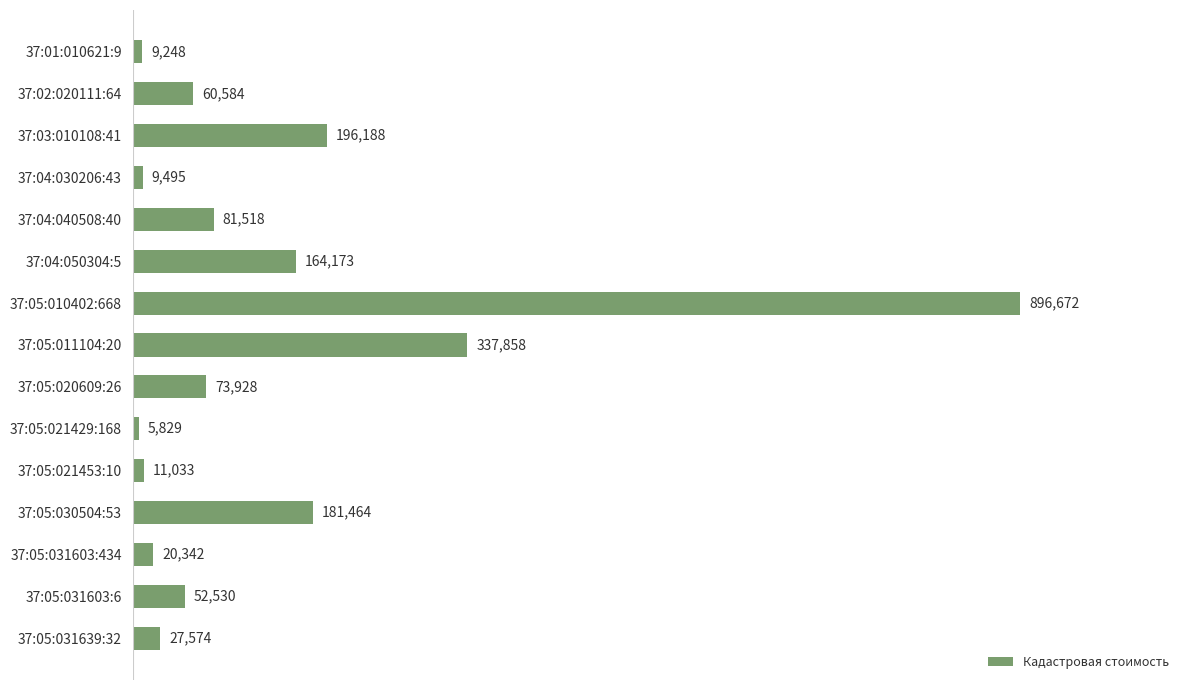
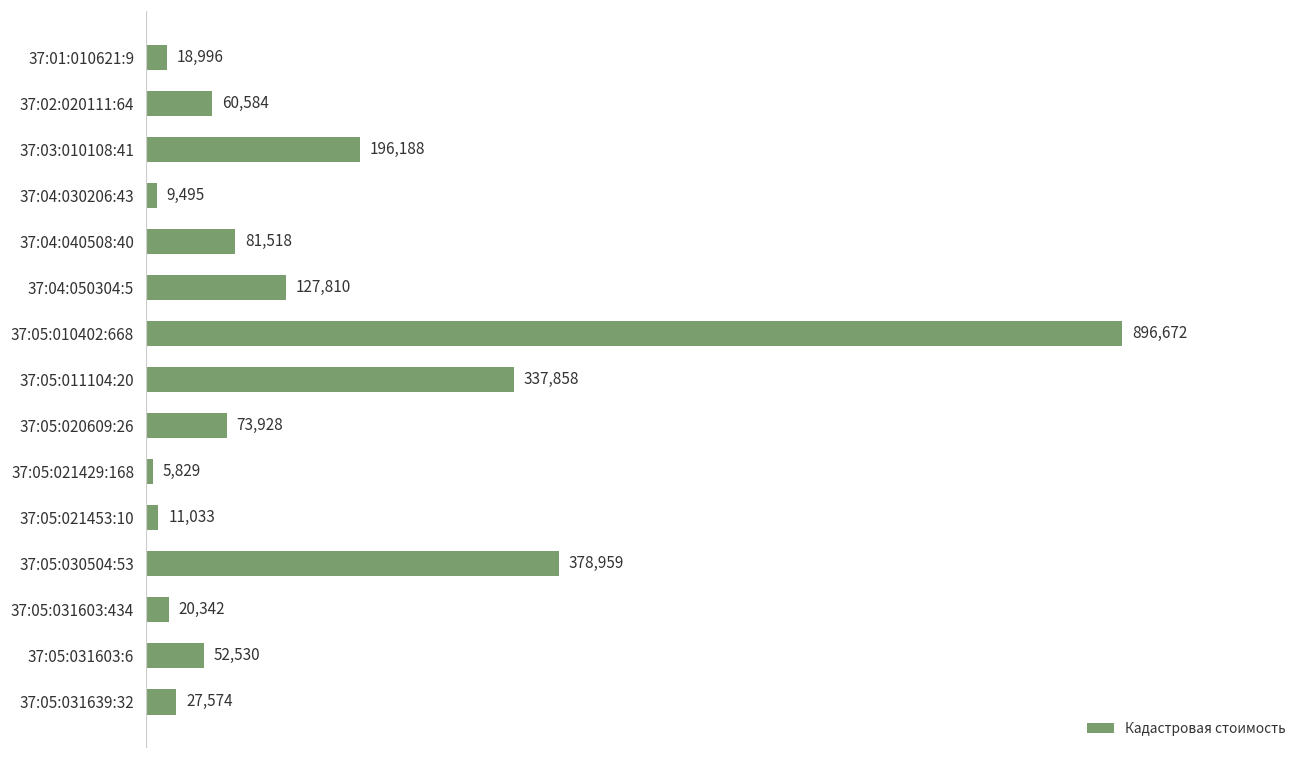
  {
-   "37:01:010621:9": "9,248",
+   "37:01:010621:9": "18,996",
    "37:02:020111:64": "60,584",
    "37:03:010108:41": "196,188",
    "37:04:030206:43": "9,495",
    "37:04:040508:40": "81,518",
-   "37:04:050304:5": "164,173",
+   "37:04:050304:5": "127,810",
    "37:05:010402:668": "896,672",
    "37:05:011104:20": "337,858",
    "37:05:020609:26": "73,928",
    "37:05:021429:168": "5,829",
    "37:05:021453:10": "11,033",
-   "37:05:030504:53": "181,464",
+   "37:05:030504:53": "378,959",
    "37:05:031603:434": "20,342",
    "37:05:031603:6": "52,530",
    "37:05:031639:32": "27,574"
  }
